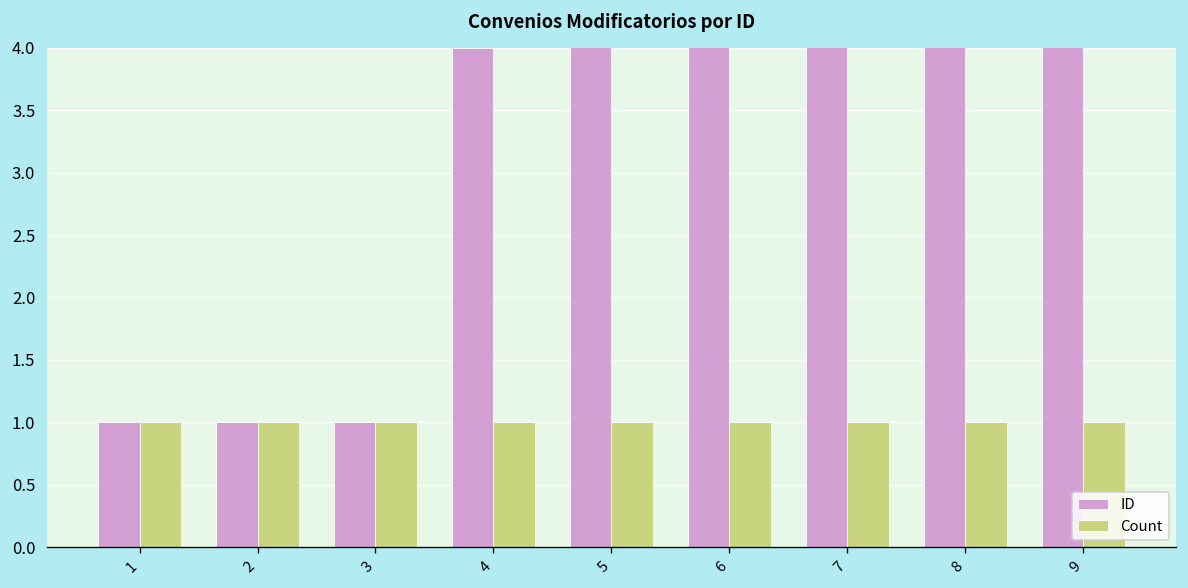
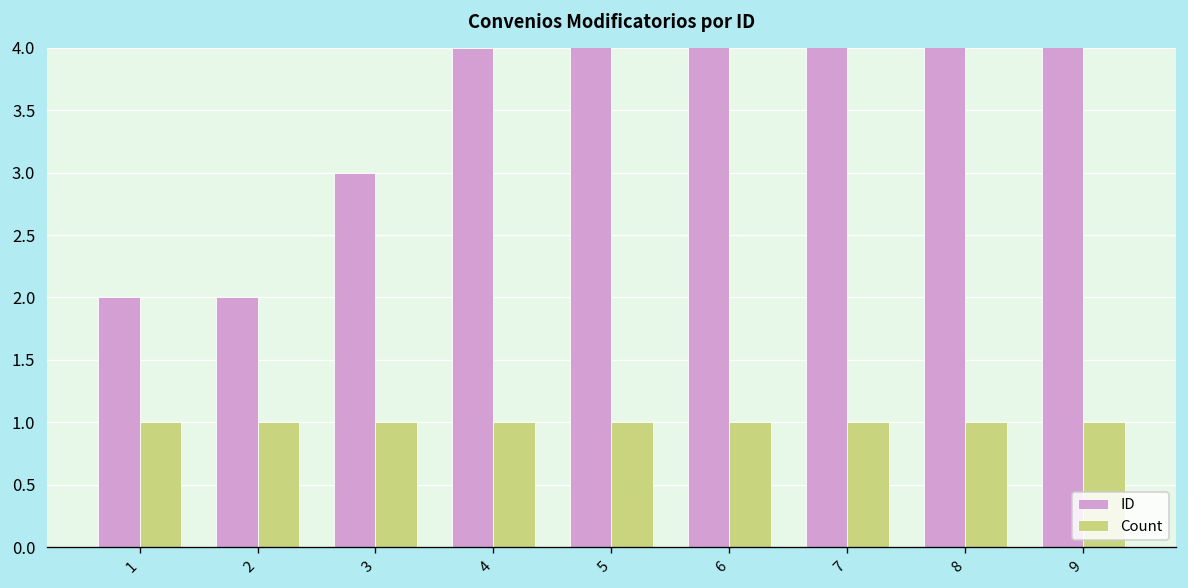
  {
    "ID": {
-     "1": 1,
-     "2": 1,
-     "3": 1,
+     "1": 2,
+     "2": 2,
+     "3": 3,
      "4": 4
    },
    "Count": {
      "1": 1,
      "2": 1,
      "3": 1,
      "4": 1,
      "5": 1,
      "6": 1,
      "7": 1,
      "8": 1,
      "9": 1
    }
  }
